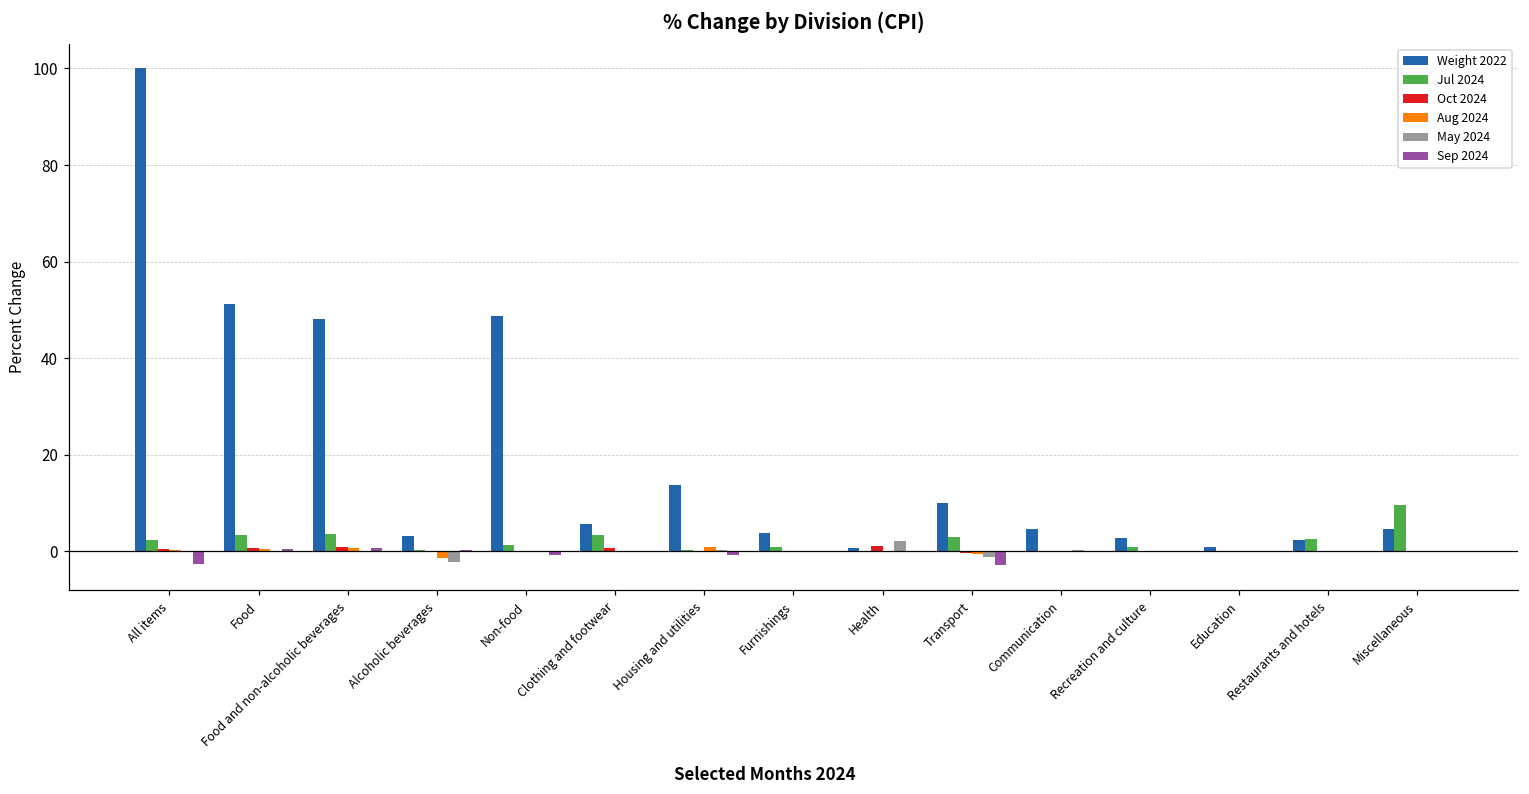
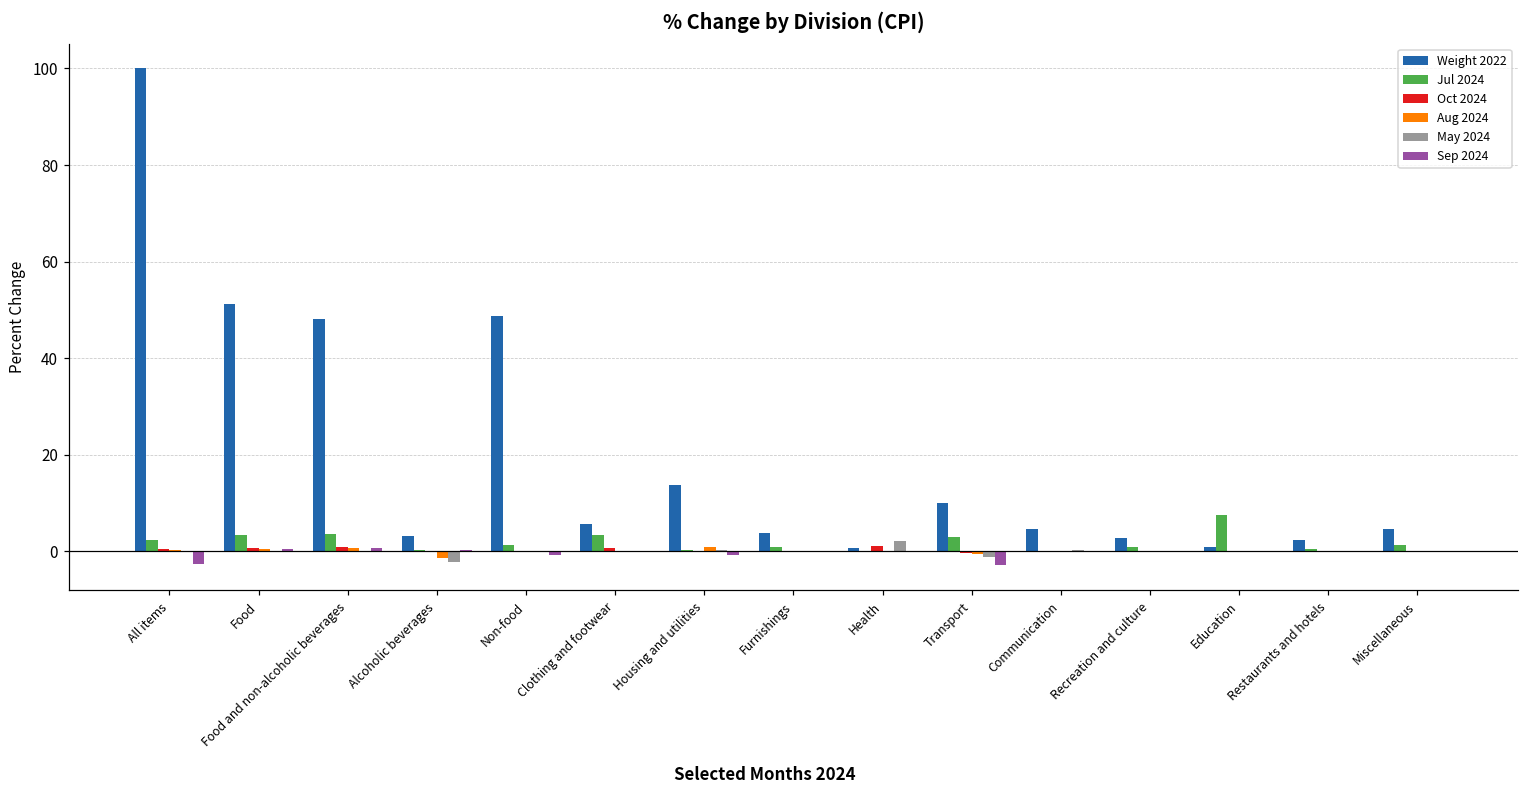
  {
    "Weight 2022": {
      "All items": 100,
      "Food": 51,
      "Food and non-alcoholic beverages": 48,
      "Alcoholic beverages": 3,
      "Non-food": 49,
      "Clothing and footwear": 6,
      "Housing and utilities": 14,
      "Furnishings": 4,
      "Health": 1,
      "Transport": 10,
      "Communication": 4,
      "Recreation and culture": 3,
      "Education": 1,
      "Restaurants and hotels": 2,
      "Miscellaneous": 5
    },
    "Jul 2024": {
      "All items": 2,
      "Food": 3,
      "Food and non-alcoholic beverages": 4,
      "Non-food": 1,
      "Clothing and footwear": 3,
      "Furnishings": 1,
      "Health": 0,
      "Transport": 3,
      "Communication": 0,
      "Recreation and culture": 1,
-     "Education": 0,
-     "Restaurants and hotels": 3,
-     "Miscellaneous": 9
+     "Education": 8,
+     "Restaurants and hotels": 1,
+     "Miscellaneous": 1
    },
    "Oct 2024": {
      "Food": 1,
      "Food and non-alcoholic beverages": 1,
      "Health": 1,
      "Recreation and culture": 0,
      "Education": 0,
      "Restaurants and hotels": 0,
      "Miscellaneous": 0
    },
    "Aug 2024": {
      "Alcoholic beverages": -1,
      "Clothing and footwear": 0,
      "Housing and utilities": 1,
      "Furnishings": 0,
      "Health": 0,
      "Transport": -1,
      "Recreation and culture": 0,
      "Education": 0,
      "Restaurants and hotels": 0
    },
    "May 2024": {
      "Alcoholic beverages": -2,
      "Clothing and footwear": 0,
      "Furnishings": 0,
      "Health": 2,
      "Transport": -1,
      "Recreation and culture": 0,
      "Education": 0,
      "Restaurants and hotels": 0,
      "Miscellaneous": 0
    },
    "Sep 2024": {
      "All items": -3,
      "Non-food": -1,
      "Clothing and footwear": 0,
      "Housing and utilities": -1,
      "Furnishings": 0,
      "Health": 0,
      "Transport": -3,
      "Communication": 0,
      "Recreation and culture": 0,
      "Education": 0,
      "Restaurants and hotels": 0
    }
  }
